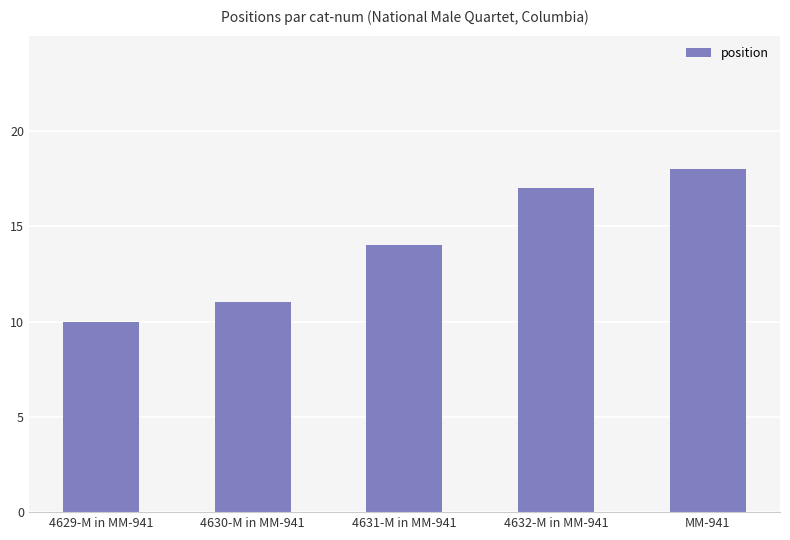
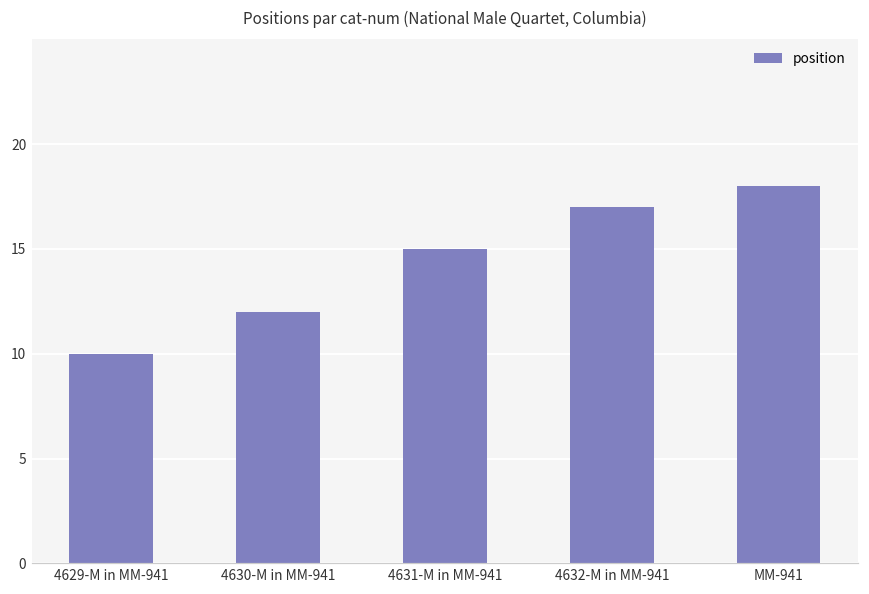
  {
    "4629-M in MM-941": 10,
-   "4630-M in MM-941": 11,
-   "4631-M in MM-941": 14,
+   "4630-M in MM-941": 12,
+   "4631-M in MM-941": 15,
    "4632-M in MM-941": 17,
    "MM-941": 18
  }
